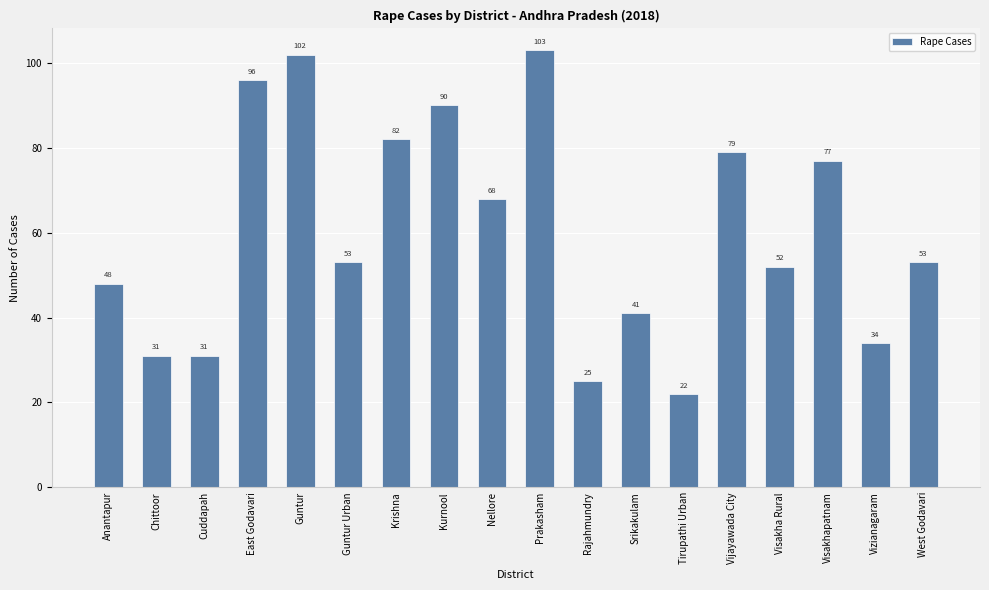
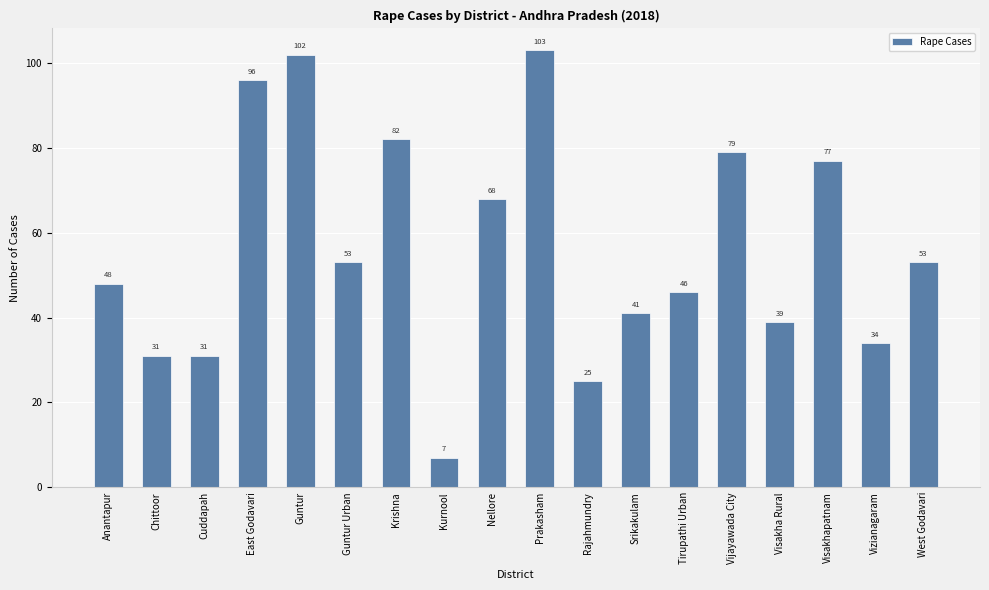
  {
    "Anantapur": 48,
    "Chittoor": 31,
    "Cuddapah": 31,
    "East Godavari": 96,
    "Guntur": 102,
    "Guntur Urban": 53,
    "Krishna": 82,
-   "Kurnool": 90,
+   "Kurnool": 7,
    "Nellore": 68,
    "Prakasham": 103,
    "Rajahmundry": 25,
    "Srikakulam": 41,
-   "Tirupathi Urban": 22,
+   "Tirupathi Urban": 46,
    "Vijayawada City": 79,
-   "Visakha Rural": 52,
+   "Visakha Rural": 39,
    "Visakhapatnam": 77,
    "Vizianagaram": 34,
    "West Godavari": 53
  }
